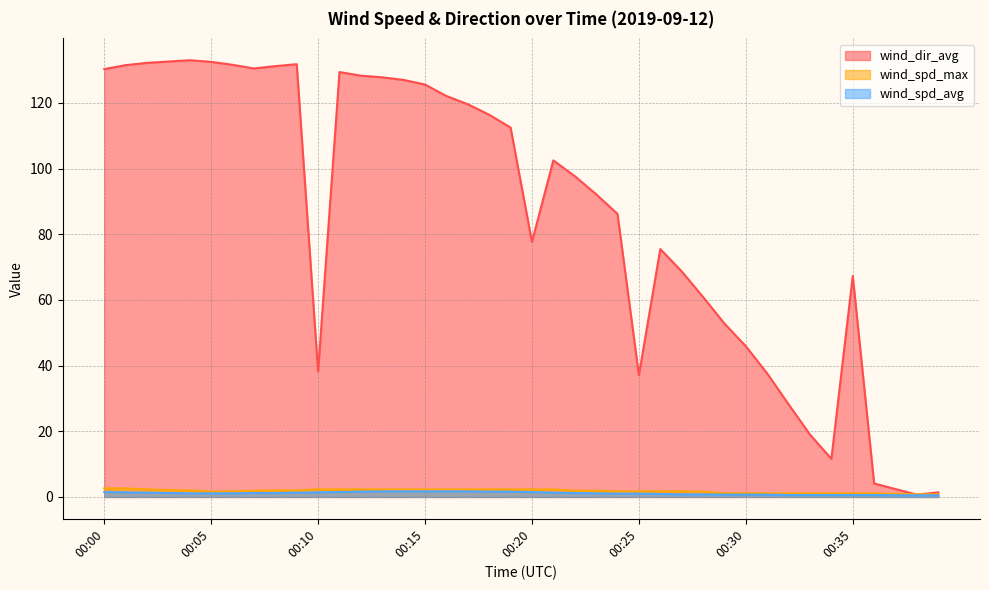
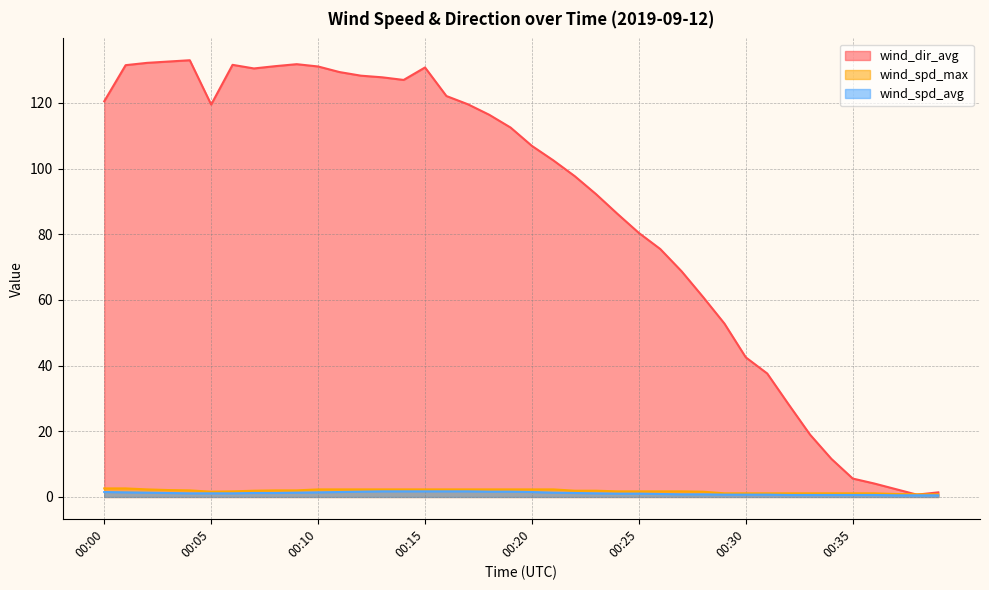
  {
    "wind_dir_avg": {
-     "00:00": 130,
-     "00:05": 133,
-     "00:10": 38,
-     "00:15": 126,
-     "00:20": 78,
-     "00:25": 37,
-     "00:30": 46,
-     "00:35": 67
+     "00:00": 121,
+     "00:05": 120,
+     "00:10": 131,
+     "00:15": 131,
+     "00:20": 107,
+     "00:25": 80,
+     "00:30": 43,
+     "00:35": 6
    },
    "wind_spd_max": {
      "00:00": 3,
      "00:10": 2,
      "00:20": 2
    },
    "wind_spd_avg": {
      "00:00": 2,
      "00:10": 1,
      "00:20": 2
    }
  }
